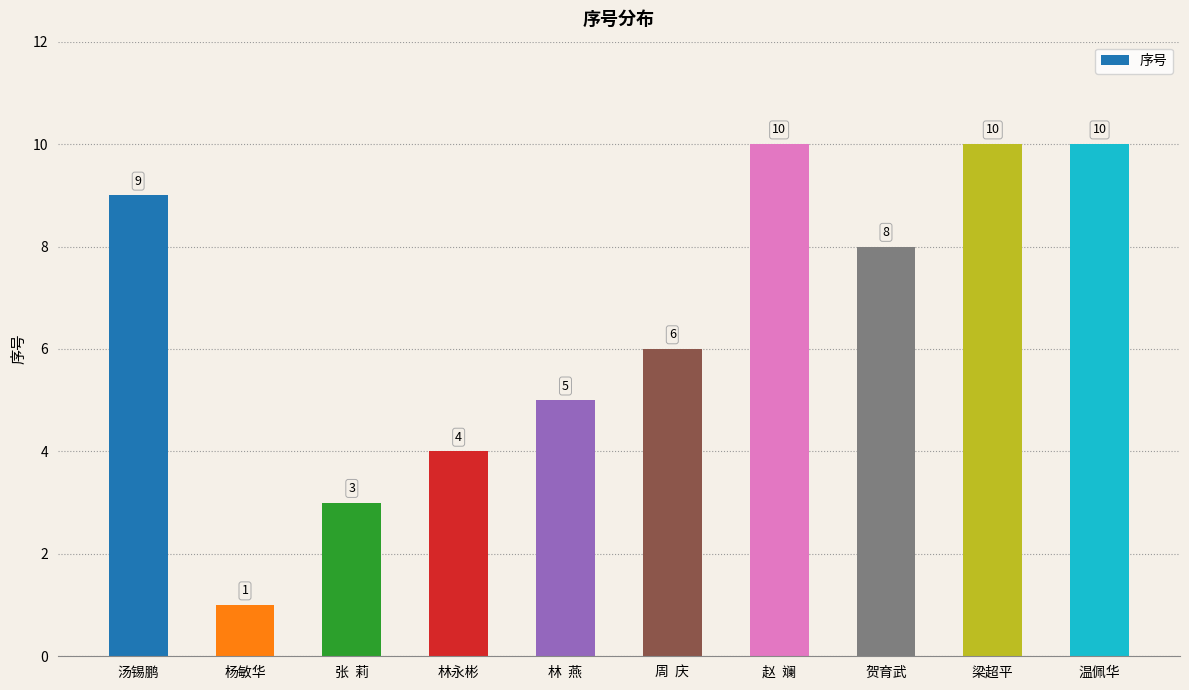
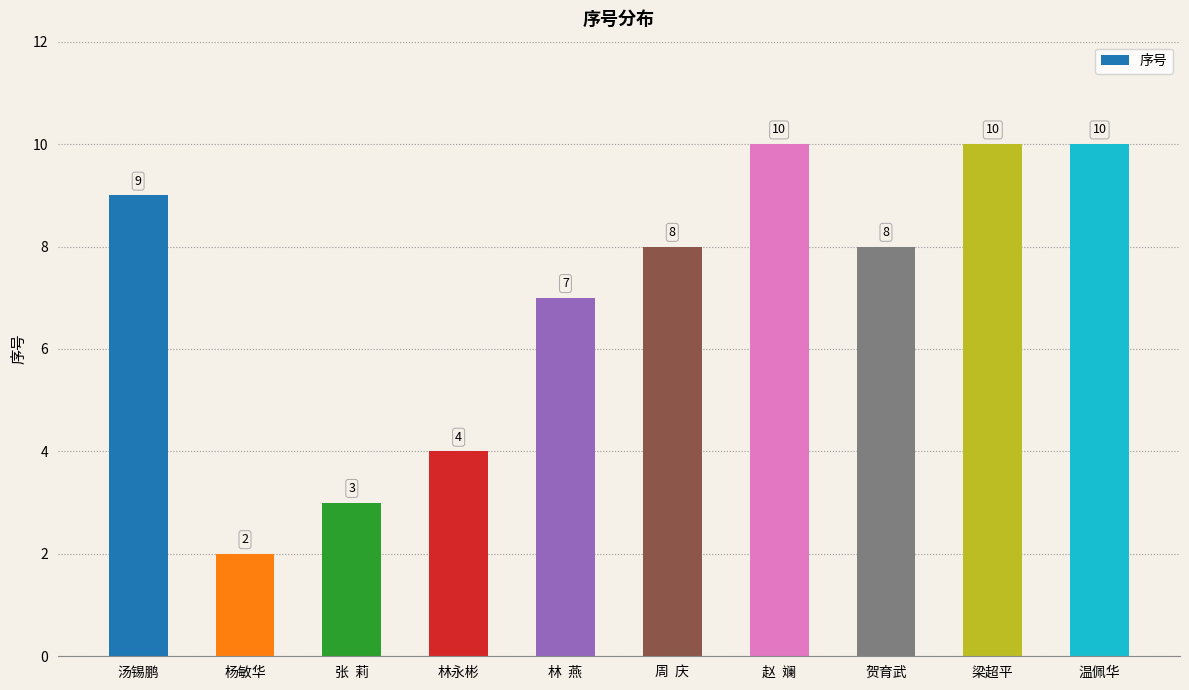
  {
-   "杨敏华": 1,
-   "林 燕": 5,
-   "周 庆": 6
+   "杨敏华": 2,
+   "林 燕": 7,
+   "周 庆": 8
  }
